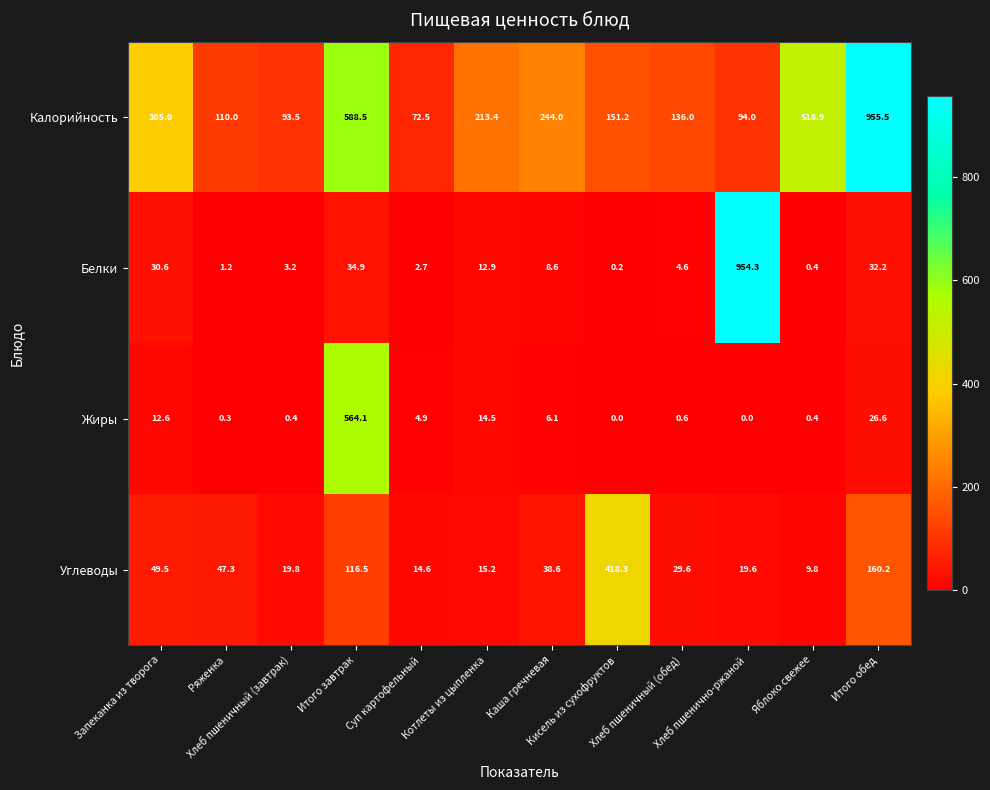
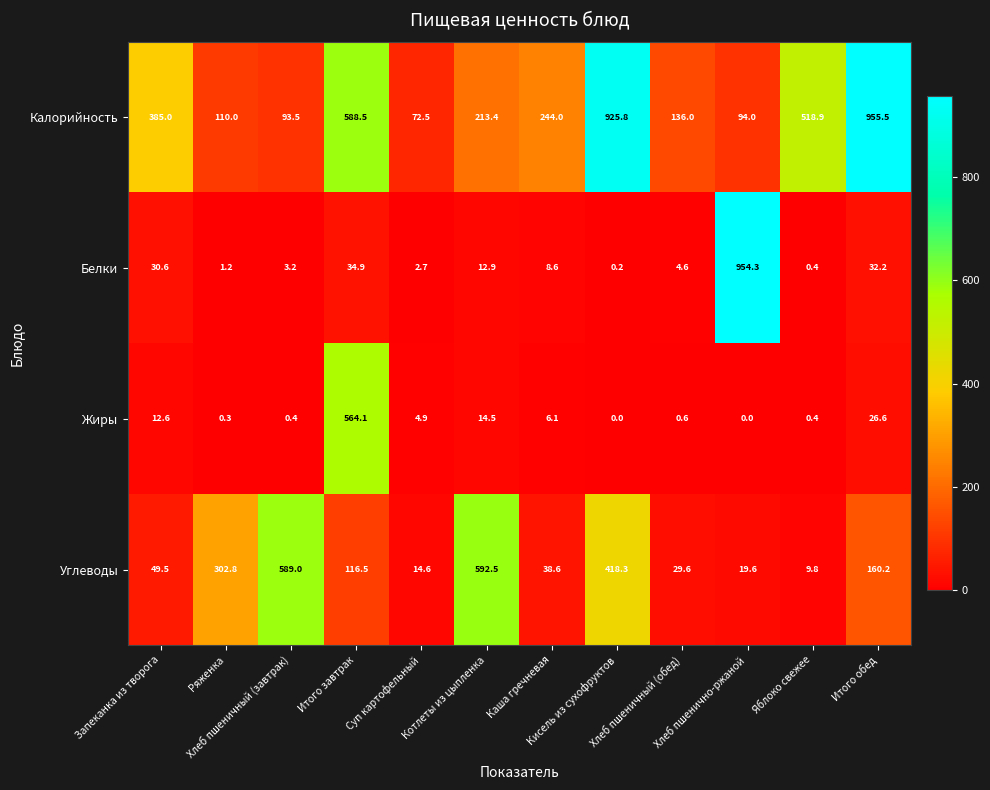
  {
    "Калорийность": {
      "Запеканка из творога": 385.0,
      "Ряженка": 110.0,
      "Хлеб пшеничный (завтрак)": 93.5,
      "Итого завтрак": 588.5,
      "Суп картофельный": 72.5,
      "Котлеты из цыпленка": 213.4,
      "Каша гречневая": 244.0,
-     "Кисель из сухофруктов": 151.2,
+     "Кисель из сухофруктов": 925.8,
      "Хлеб пшеничный (обед)": 136.0,
      "Хлеб пшенично-ржаной": 94.0,
      "Яблоко свежее": 518.9,
      "Итого обед": 955.5
    },
    "Белки": {
      "Запеканка из творога": 30.6,
      "Ряженка": 1.2,
      "Хлеб пшеничный (завтрак)": 3.2,
      "Итого завтрак": 34.9,
      "Суп картофельный": 2.7,
      "Котлеты из цыпленка": 12.9,
      "Каша гречневая": 8.6,
      "Кисель из сухофруктов": 0.2,
      "Хлеб пшеничный (обед)": 4.6,
      "Хлеб пшенично-ржаной": 954.3,
      "Яблоко свежее": 0.4,
      "Итого обед": 32.2
    },
    "Жиры": {
      "Запеканка из творога": 12.6,
      "Ряженка": 0.3,
      "Хлеб пшеничный (завтрак)": 0.4,
      "Итого завтрак": 564.1,
      "Суп картофельный": 4.9,
      "Котлеты из цыпленка": 14.5,
      "Каша гречневая": 6.1,
      "Кисель из сухофруктов": 0.0,
      "Хлеб пшеничный (обед)": 0.6,
      "Хлеб пшенично-ржаной": 0.0,
      "Яблоко свежее": 0.4,
      "Итого обед": 26.6
    },
    "Углеводы": {
      "Запеканка из творога": 49.5,
-     "Ряженка": 47.3,
-     "Хлеб пшеничный (завтрак)": 19.8,
+     "Ряженка": 302.8,
+     "Хлеб пшеничный (завтрак)": 589.0,
      "Итого завтрак": 116.5,
      "Суп картофельный": 14.6,
-     "Котлеты из цыпленка": 15.2,
+     "Котлеты из цыпленка": 592.5,
      "Каша гречневая": 38.6,
      "Кисель из сухофруктов": 418.3,
      "Хлеб пшеничный (обед)": 29.6,
      "Хлеб пшенично-ржаной": 19.6,
      "Яблоко свежее": 9.8,
      "Итого обед": 160.2
    }
  }
